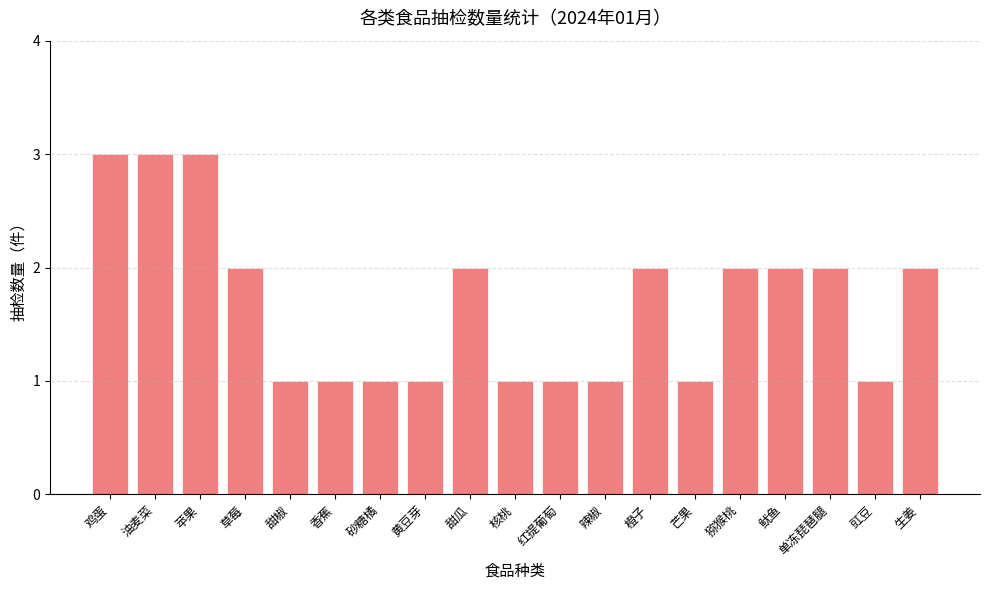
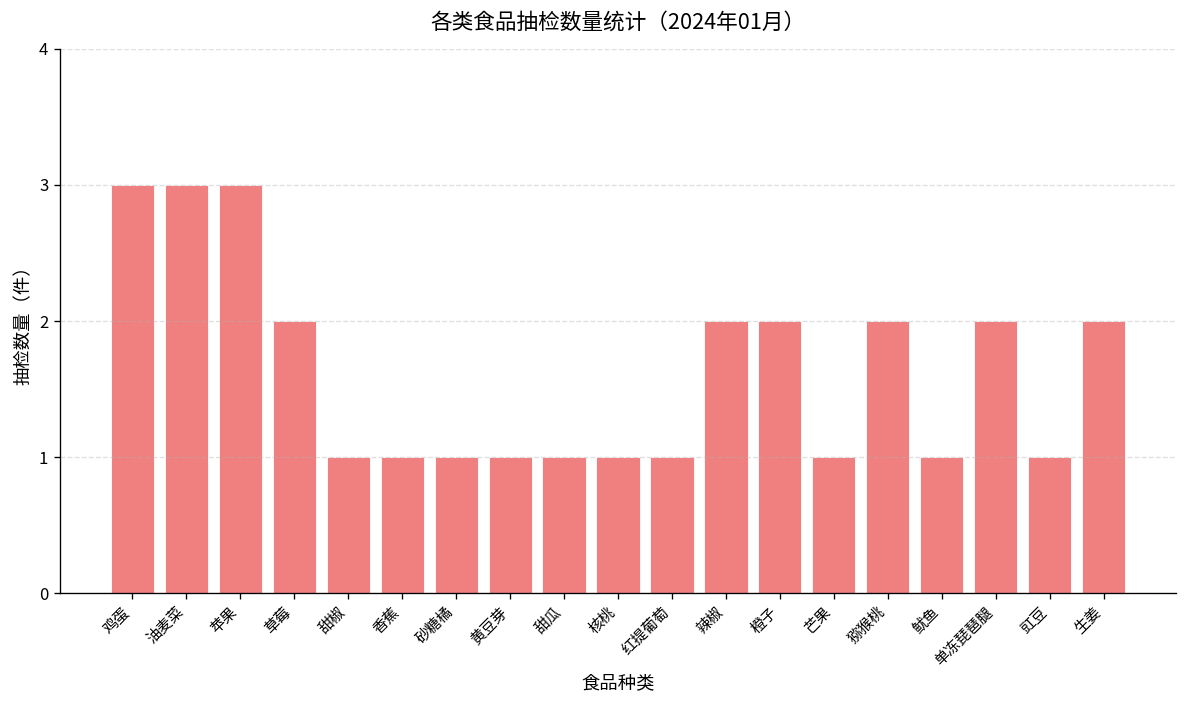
  {
    "鸡蛋": 3,
    "油麦菜": 3,
    "苹果": 3,
    "草莓": 2,
    "甜椒": 1,
    "香蕉": 1,
    "砂糖橘": 1,
    "黄豆芽": 1,
-   "甜瓜": 2,
+   "甜瓜": 1,
    "核桃": 1,
    "红提葡萄": 1,
-   "辣椒": 1,
+   "辣椒": 2,
    "橙子": 2,
    "芒果": 1,
    "猕猴桃": 2,
-   "鱿鱼": 2,
+   "鱿鱼": 1,
    "单冻琵琶腿": 2,
    "豇豆": 1,
    "生姜": 2
  }
